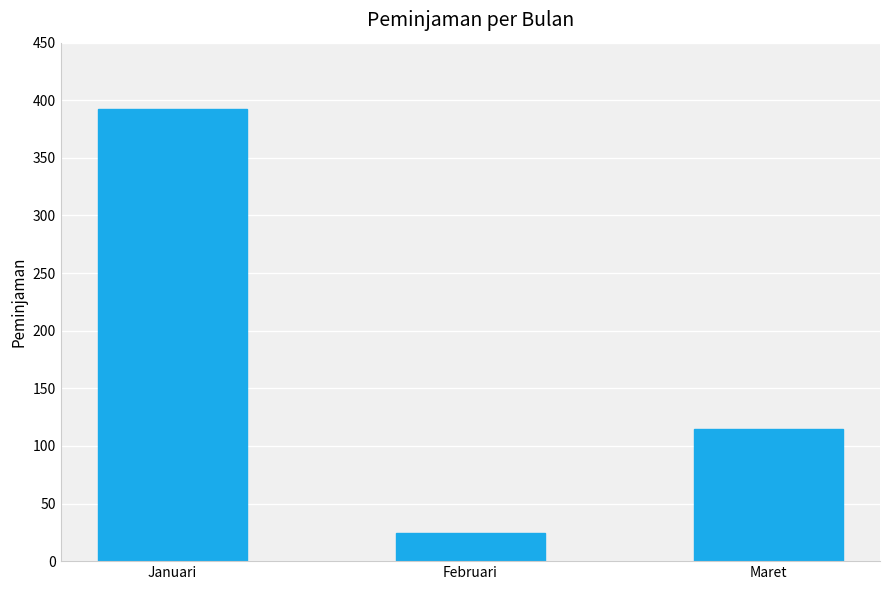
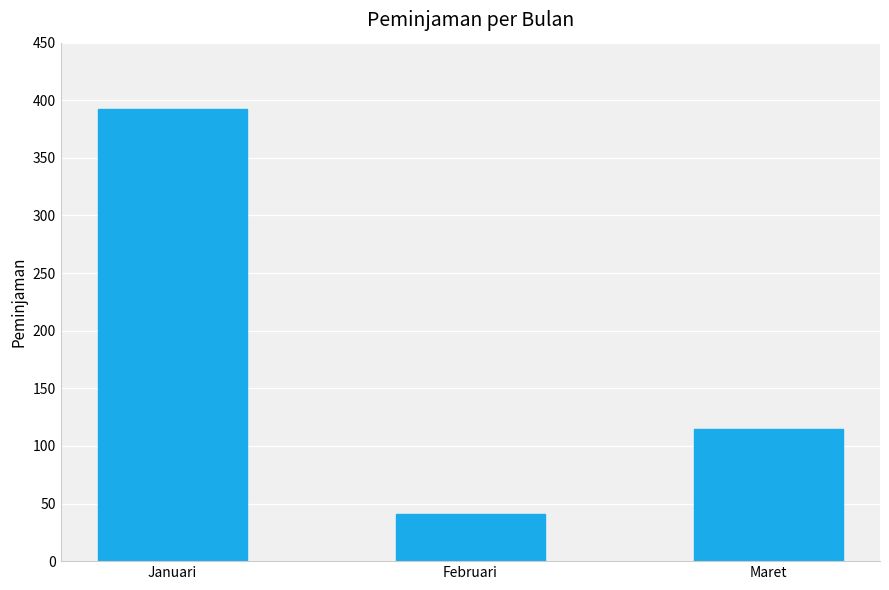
  {
    "Januari": 392,
-   "Februari": 24,
+   "Februari": 41,
    "Maret": 115
  }
